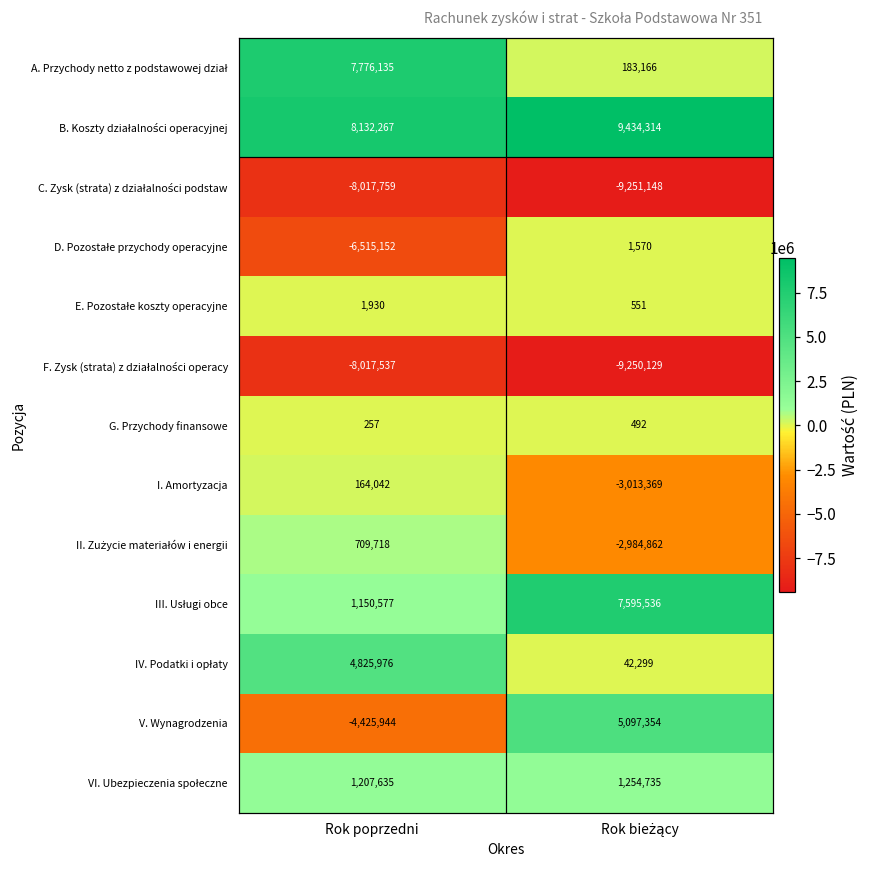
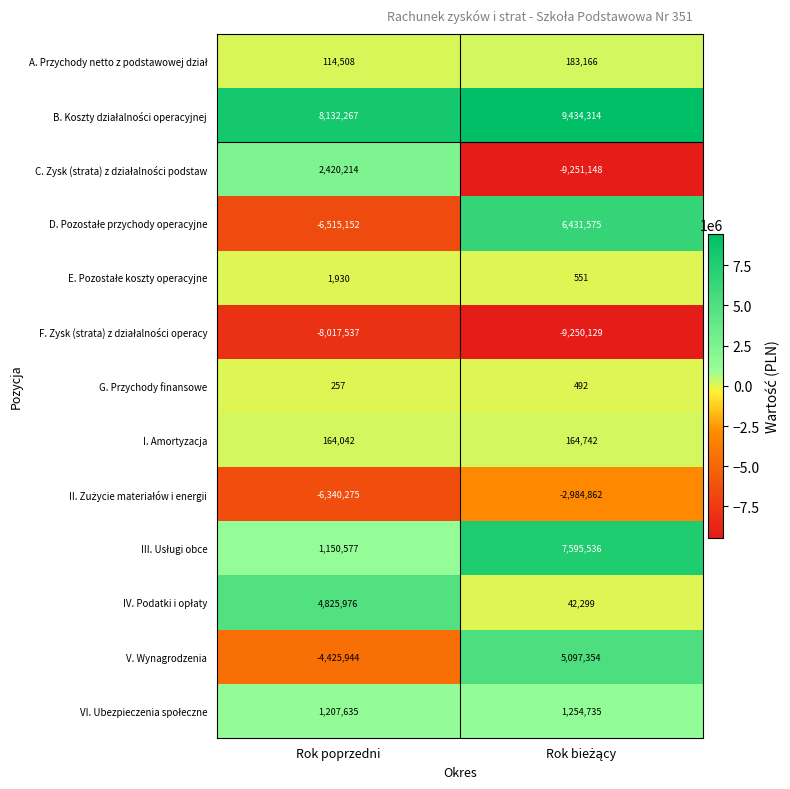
  {
    "A. Przychody netto z podstawowej dział": {
-     "Rok poprzedni": "7,776,135",
+     "Rok poprzedni": "114,508",
      "Rok bieżący": "183,166"
    },
    "B. Koszty działalności operacyjnej": {
      "Rok poprzedni": "8,132,267",
      "Rok bieżący": "9,434,314"
    },
    "C. Zysk (strata) z działalności podstaw": {
-     "Rok poprzedni": "-8,017,759",
+     "Rok poprzedni": "2,420,214",
      "Rok bieżący": "-9,251,148"
    },
    "D. Pozostałe przychody operacyjne": {
      "Rok poprzedni": "-6,515,152",
-     "Rok bieżący": "1,570"
+     "Rok bieżący": "6,431,575"
    },
    "E. Pozostałe koszty operacyjne": {
      "Rok poprzedni": "1,930",
      "Rok bieżący": "551"
    },
    "F. Zysk (strata) z działalności operacy": {
      "Rok poprzedni": "-8,017,537",
      "Rok bieżący": "-9,250,129"
    },
    "G. Przychody finansowe": {
      "Rok poprzedni": "257",
      "Rok bieżący": "492"
    },
    "I. Amortyzacja": {
      "Rok poprzedni": "164,042",
-     "Rok bieżący": "-3,013,369"
+     "Rok bieżący": "164,742"
    },
    "II. Zużycie materiałów i energii": {
-     "Rok poprzedni": "709,718",
+     "Rok poprzedni": "-6,340,275",
      "Rok bieżący": "-2,984,862"
    },
    "III. Usługi obce": {
      "Rok poprzedni": "1,150,577",
      "Rok bieżący": "7,595,536"
    },
    "IV. Podatki i opłaty": {
      "Rok poprzedni": "4,825,976",
      "Rok bieżący": "42,299"
    },
    "V. Wynagrodzenia": {
      "Rok poprzedni": "-4,425,944",
      "Rok bieżący": "5,097,354"
    },
    "VI. Ubezpieczenia społeczne": {
      "Rok poprzedni": "1,207,635",
      "Rok bieżący": "1,254,735"
    }
  }
